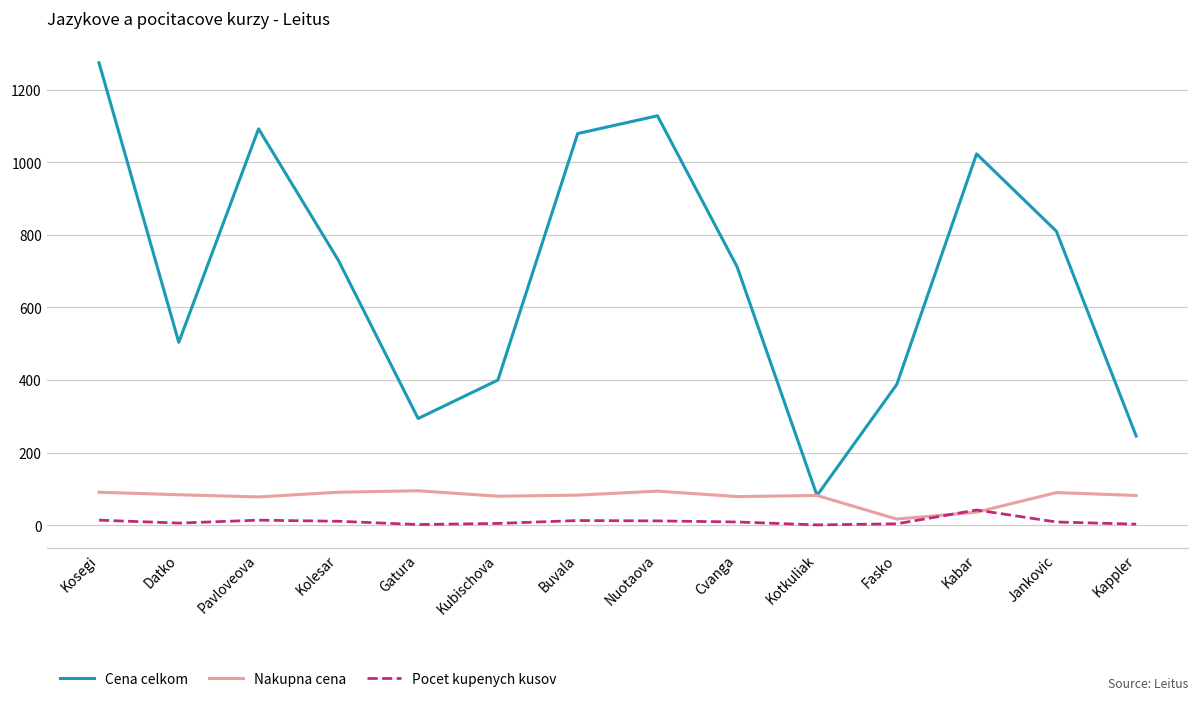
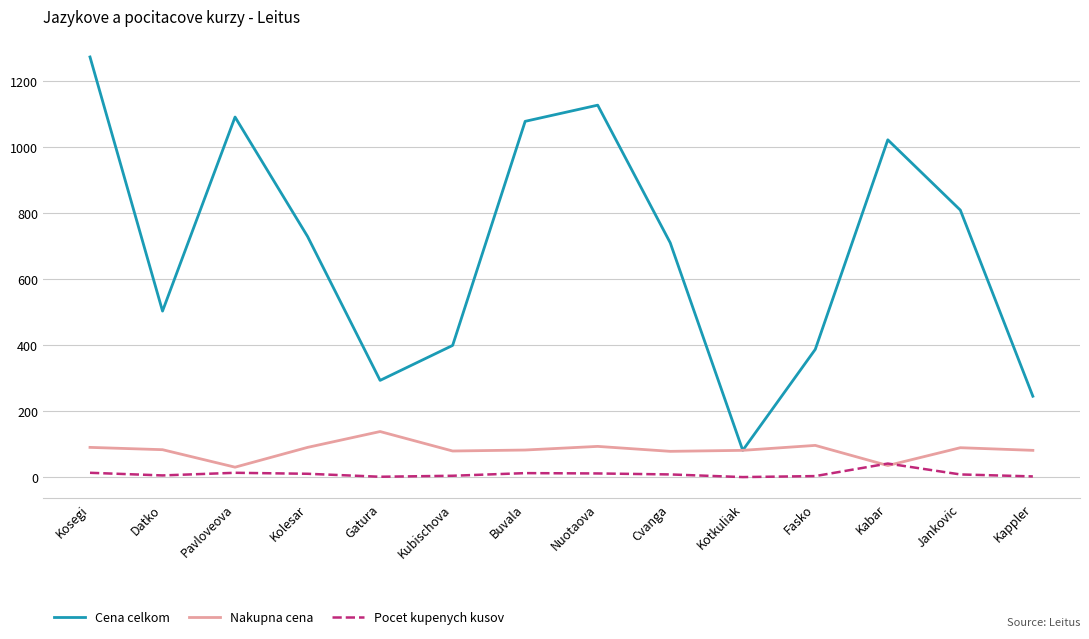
  {
    "Cena celkom": {
      "Kosegi": 1270,
      "Datko": 500,
      "Pavloveova": 1090,
      "Kolesar": 730,
      "Gatura": 290,
      "Kubischova": 400,
      "Buvala": 1080,
      "Nuotaova": 1130,
      "Cvanga": 710,
      "Fasko": 390,
      "Kabar": 1020,
      "Jankovic": 810,
      "Kappler": 250
    },
    "Nakupna cena": {
      "Kosegi": 90,
      "Datko": 80,
-     "Pavloveova": 80,
+     "Pavloveova": 30,
      "Kolesar": 90,
-     "Gatura": 100,
+     "Gatura": 140,
      "Kubischova": 80,
      "Buvala": 80,
      "Nuotaova": 90,
      "Cvanga": 80,
-     "Fasko": 20,
+     "Fasko": 100,
      "Jankovic": 90,
      "Kappler": 80
    },
    "Pocet kupenych kusov": {
      "Kosegi": 10,
      "Datko": 10,
      "Pavloveova": 10,
      "Kolesar": 10,
      "Gatura": 0,
      "Kubischova": 10,
      "Buvala": 10,
      "Nuotaova": 10,
      "Cvanga": 10,
      "Kotkuliak": 0,
      "Fasko": 0,
      "Jankovic": 10,
      "Kappler": 0
    }
  }
